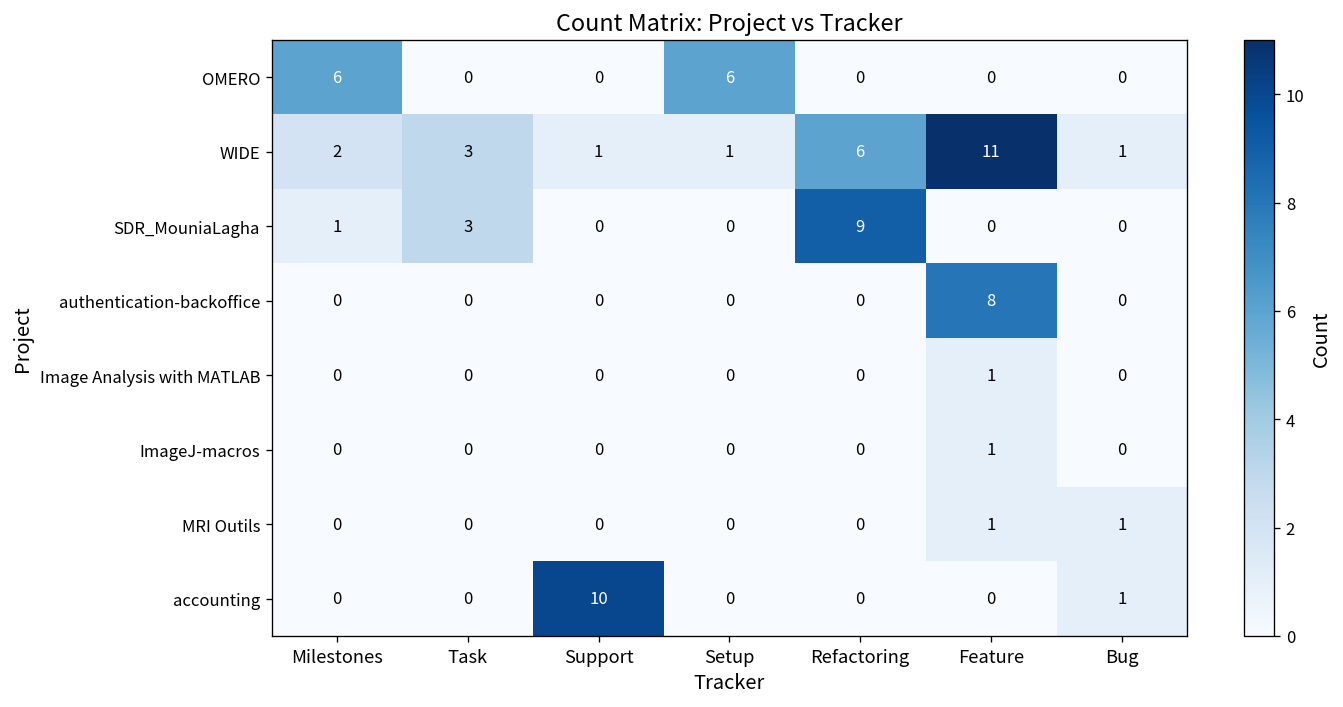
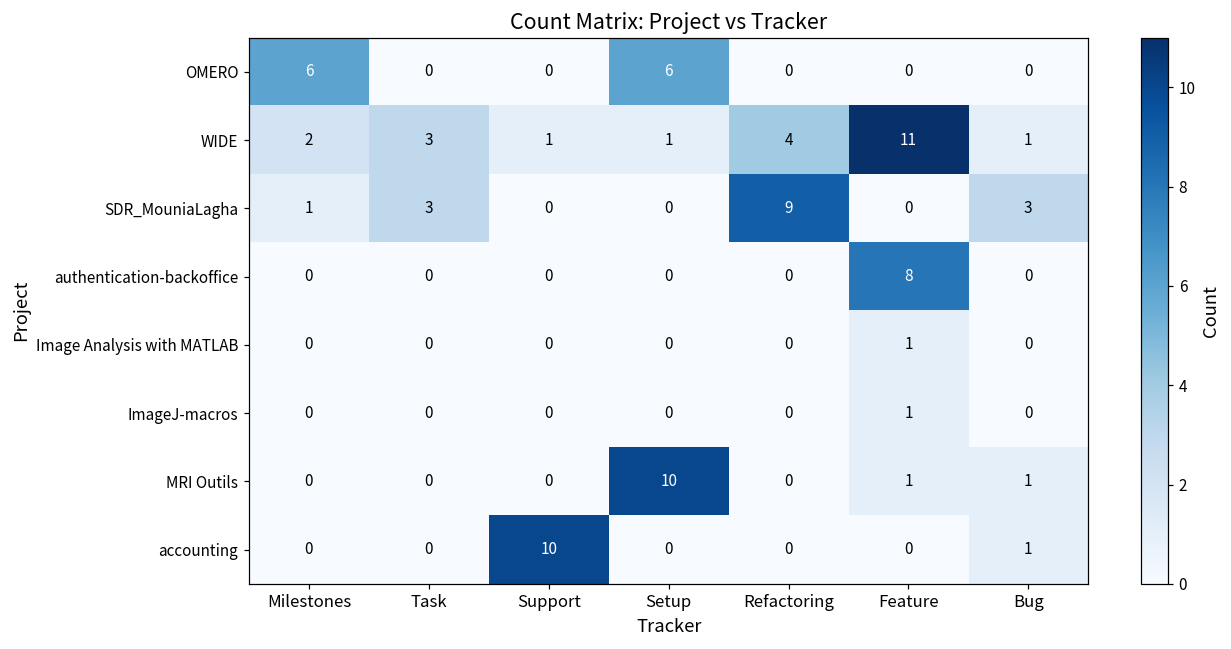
  {
    "OMERO": {
      "Milestones": 6,
      "Task": 0,
      "Support": 0,
      "Setup": 6,
      "Refactoring": 0,
      "Feature": 0,
      "Bug": 0
    },
    "WIDE": {
      "Milestones": 2,
      "Task": 3,
      "Support": 1,
      "Setup": 1,
-     "Refactoring": 6,
+     "Refactoring": 4,
      "Feature": 11,
      "Bug": 1
    },
    "SDR_MouniaLagha": {
      "Milestones": 1,
      "Task": 3,
      "Support": 0,
      "Setup": 0,
      "Refactoring": 9,
      "Feature": 0,
-     "Bug": 0
+     "Bug": 3
    },
    "authentication-backoffice": {
      "Milestones": 0,
      "Task": 0,
      "Support": 0,
      "Setup": 0,
      "Refactoring": 0,
      "Feature": 8,
      "Bug": 0
    },
    "Image Analysis with MATLAB": {
      "Milestones": 0,
      "Task": 0,
      "Support": 0,
      "Setup": 0,
      "Refactoring": 0,
      "Feature": 1,
      "Bug": 0
    },
    "ImageJ-macros": {
      "Milestones": 0,
      "Task": 0,
      "Support": 0,
      "Setup": 0,
      "Refactoring": 0,
      "Feature": 1,
      "Bug": 0
    },
    "MRI Outils": {
      "Milestones": 0,
      "Task": 0,
      "Support": 0,
-     "Setup": 0,
+     "Setup": 10,
      "Refactoring": 0,
      "Feature": 1,
      "Bug": 1
    },
    "accounting": {
      "Milestones": 0,
      "Task": 0,
      "Support": 10,
      "Setup": 0,
      "Refactoring": 0,
      "Feature": 0,
      "Bug": 1
    }
  }
